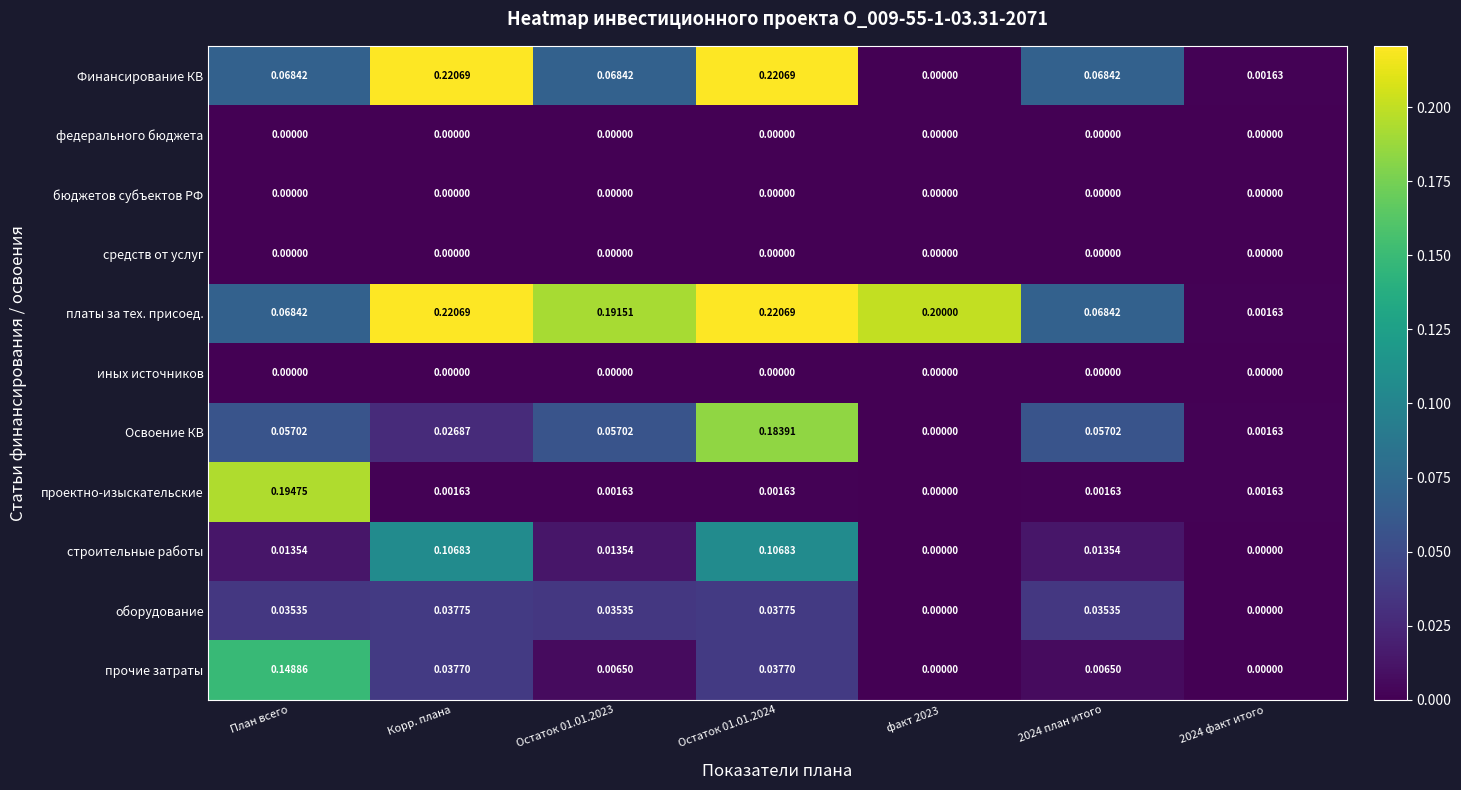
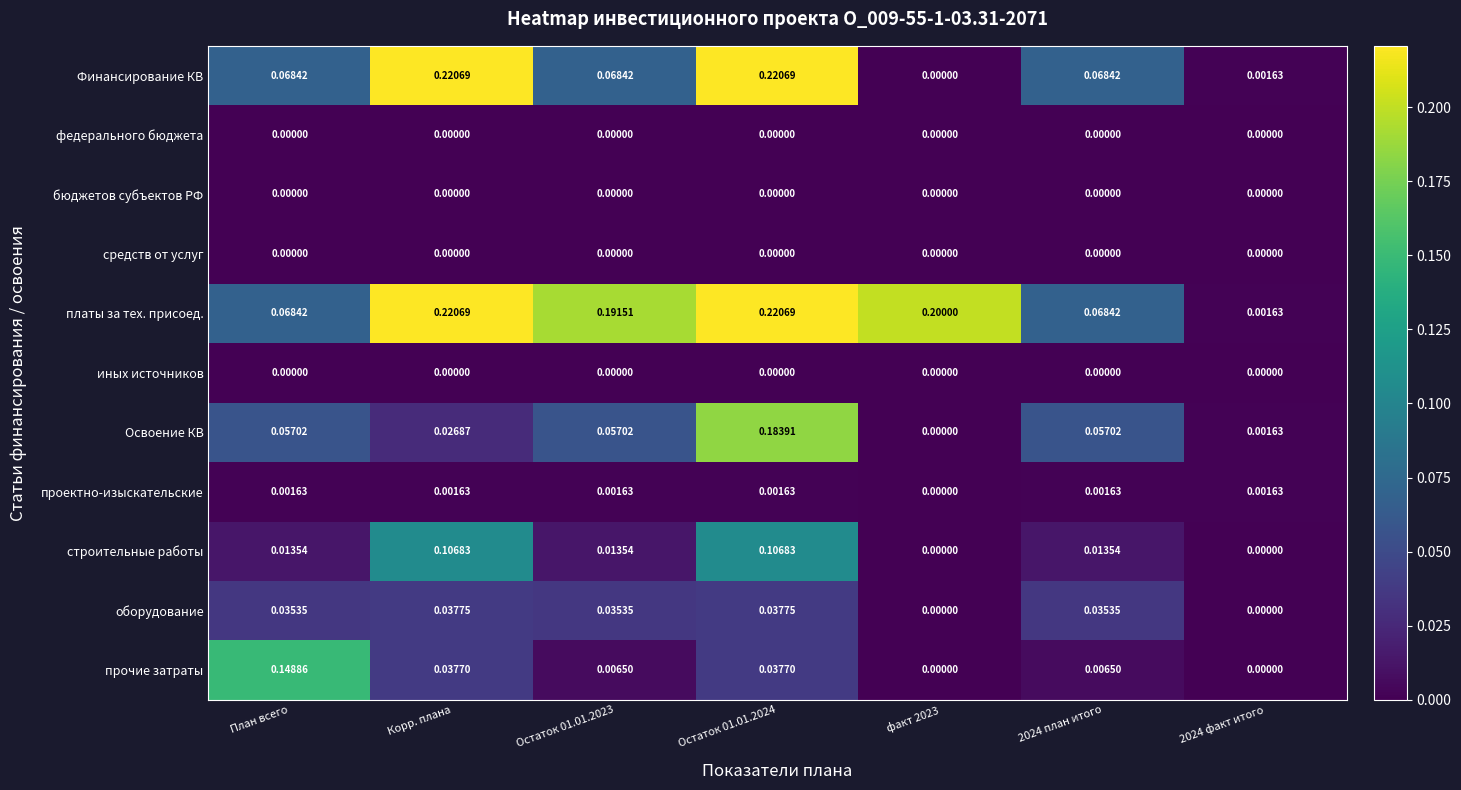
  {
    "Финансирование КВ": {
      "План всего": 0.06842,
      "Корр. плана": 0.22069,
      "Остаток 01.01.2023": 0.06842,
      "Остаток 01.01.2024": 0.22069,
      "факт 2023": 0.00000,
      "2024 план итого": 0.06842,
      "2024 факт итого": 0.00163
    },
    "федерального бюджета": {
      "План всего": 0.00000,
      "Корр. плана": 0.00000,
      "Остаток 01.01.2023": 0.00000,
      "Остаток 01.01.2024": 0.00000,
      "факт 2023": 0.00000,
      "2024 план итого": 0.00000,
      "2024 факт итого": 0.00000
    },
    "бюджетов субъектов РФ": {
      "План всего": 0.00000,
      "Корр. плана": 0.00000,
      "Остаток 01.01.2023": 0.00000,
      "Остаток 01.01.2024": 0.00000,
      "факт 2023": 0.00000,
      "2024 план итого": 0.00000,
      "2024 факт итого": 0.00000
    },
    "средств от услуг": {
      "План всего": 0.00000,
      "Корр. плана": 0.00000,
      "Остаток 01.01.2023": 0.00000,
      "Остаток 01.01.2024": 0.00000,
      "факт 2023": 0.00000,
      "2024 план итого": 0.00000,
      "2024 факт итого": 0.00000
    },
    "платы за тех. присоед.": {
      "План всего": 0.06842,
      "Корр. плана": 0.22069,
      "Остаток 01.01.2023": 0.19151,
      "Остаток 01.01.2024": 0.22069,
      "факт 2023": 0.20000,
      "2024 план итого": 0.06842,
      "2024 факт итого": 0.00163
    },
    "иных источников": {
      "План всего": 0.00000,
      "Корр. плана": 0.00000,
      "Остаток 01.01.2023": 0.00000,
      "Остаток 01.01.2024": 0.00000,
      "факт 2023": 0.00000,
      "2024 план итого": 0.00000,
      "2024 факт итого": 0.00000
    },
    "Освоение КВ": {
      "План всего": 0.05702,
      "Корр. плана": 0.02687,
      "Остаток 01.01.2023": 0.05702,
      "Остаток 01.01.2024": 0.18391,
      "факт 2023": 0.00000,
      "2024 план итого": 0.05702,
      "2024 факт итого": 0.00163
    },
    "проектно-изыскательские": {
-     "План всего": 0.19475,
+     "План всего": 0.00163,
      "Корр. плана": 0.00163,
      "Остаток 01.01.2023": 0.00163,
      "Остаток 01.01.2024": 0.00163,
      "факт 2023": 0.00000,
      "2024 план итого": 0.00163,
      "2024 факт итого": 0.00163
    },
    "строительные работы": {
      "План всего": 0.01354,
      "Корр. плана": 0.10683,
      "Остаток 01.01.2023": 0.01354,
      "Остаток 01.01.2024": 0.10683,
      "факт 2023": 0.00000,
      "2024 план итого": 0.01354,
      "2024 факт итого": 0.00000
    },
    "оборудование": {
      "План всего": 0.03535,
      "Корр. плана": 0.03775,
      "Остаток 01.01.2023": 0.03535,
      "Остаток 01.01.2024": 0.03775,
      "факт 2023": 0.00000,
      "2024 план итого": 0.03535,
      "2024 факт итого": 0.00000
    },
    "прочие затраты": {
      "План всего": 0.14886,
      "Корр. плана": 0.03770,
      "Остаток 01.01.2023": 0.00650,
      "Остаток 01.01.2024": 0.03770,
      "факт 2023": 0.00000,
      "2024 план итого": 0.00650,
      "2024 факт итого": 0.00000
    }
  }
